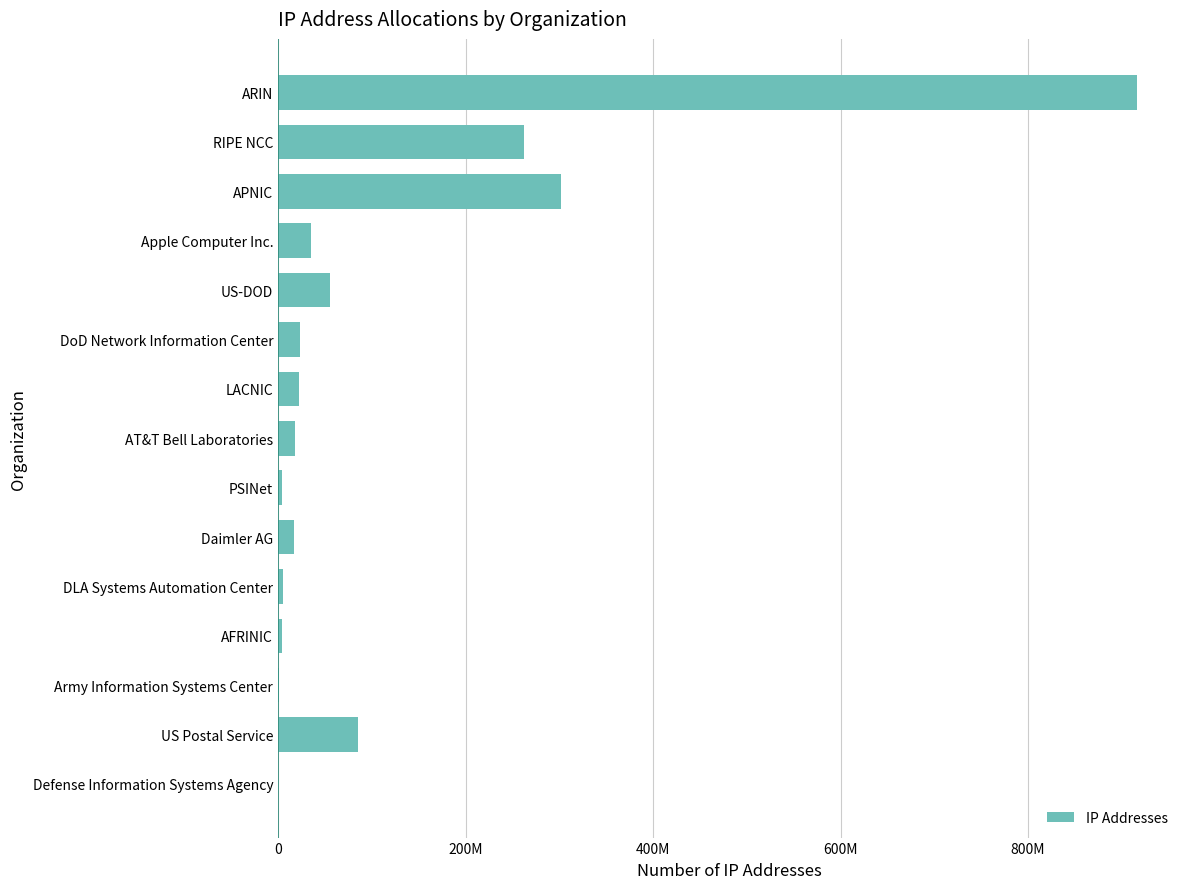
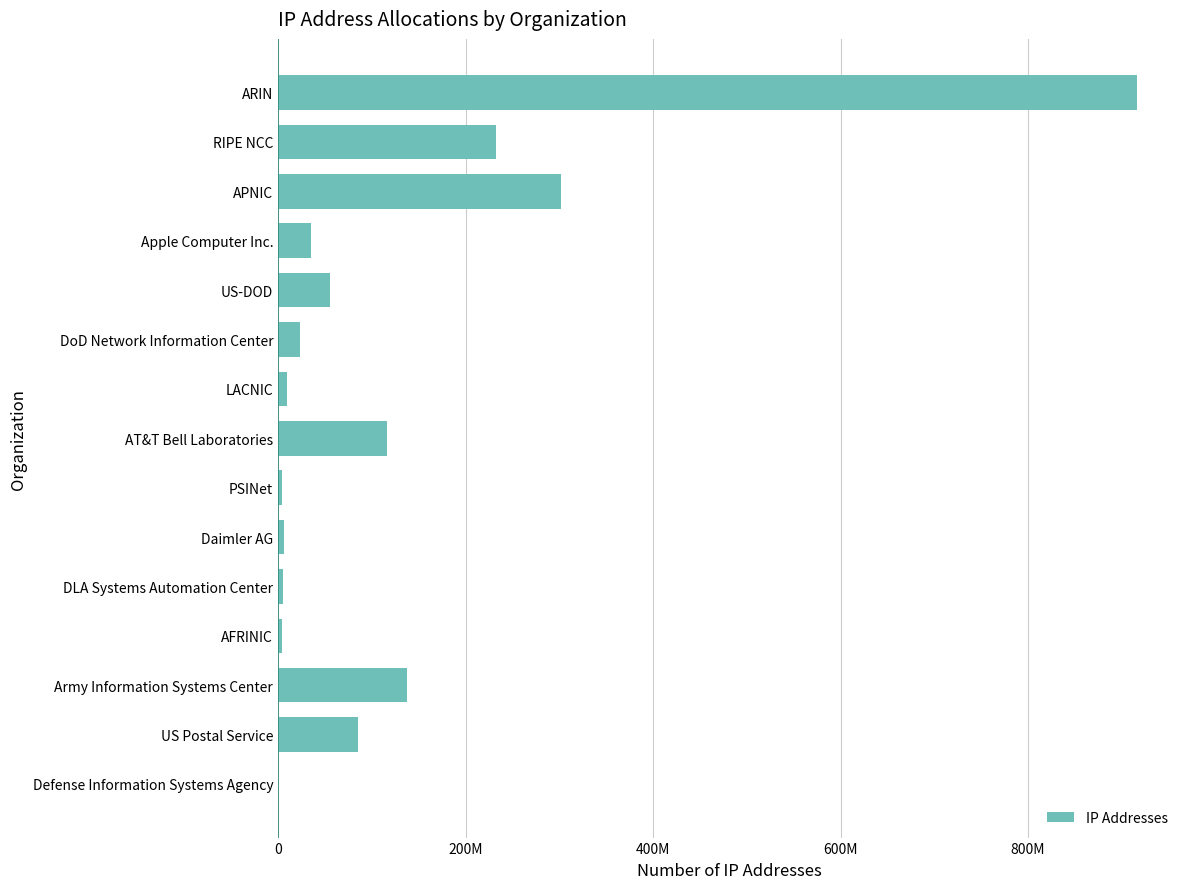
  {
    "ARIN": 920000000,
-   "RIPE NCC": 260000000,
+   "RIPE NCC": 230000000,
    "APNIC": 300000000,
    "Apple Computer Inc.": 40000000,
    "US-DOD": 60000000,
    "DoD Network Information Center": 20000000,
-   "LACNIC": 20000000,
-   "AT&T Bell Laboratories": 20000000,
+   "LACNIC": 10000000,
+   "AT&T Bell Laboratories": 120000000,
    "PSINet": 0,
-   "Daimler AG": 20000000,
+   "Daimler AG": 10000000,
    "DLA Systems Automation Center": 10000000,
    "AFRINIC": 0,
-   "Army Information Systems Center": 0,
+   "Army Information Systems Center": 140000000,
    "US Postal Service": 80000000
  }
